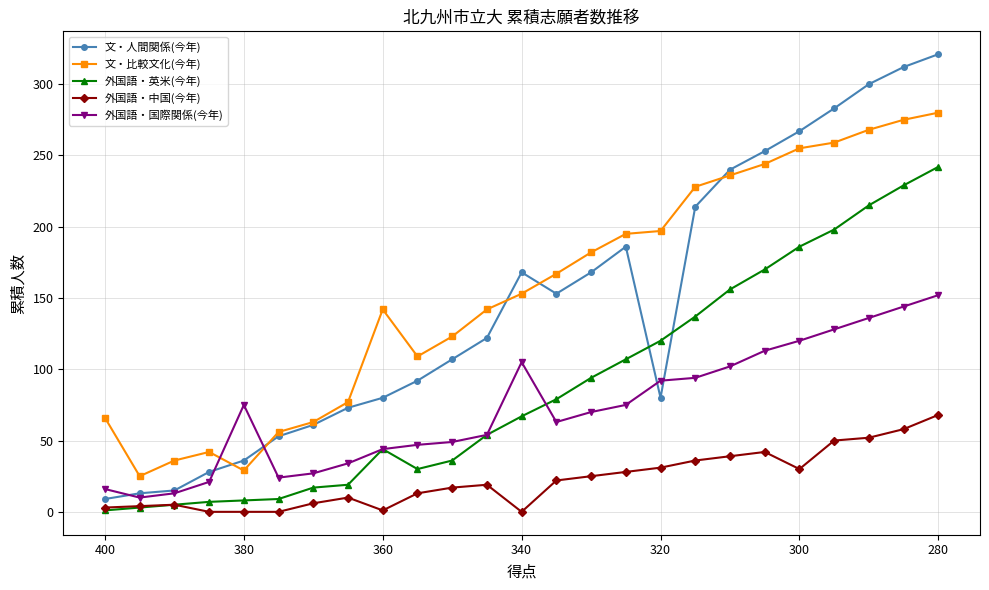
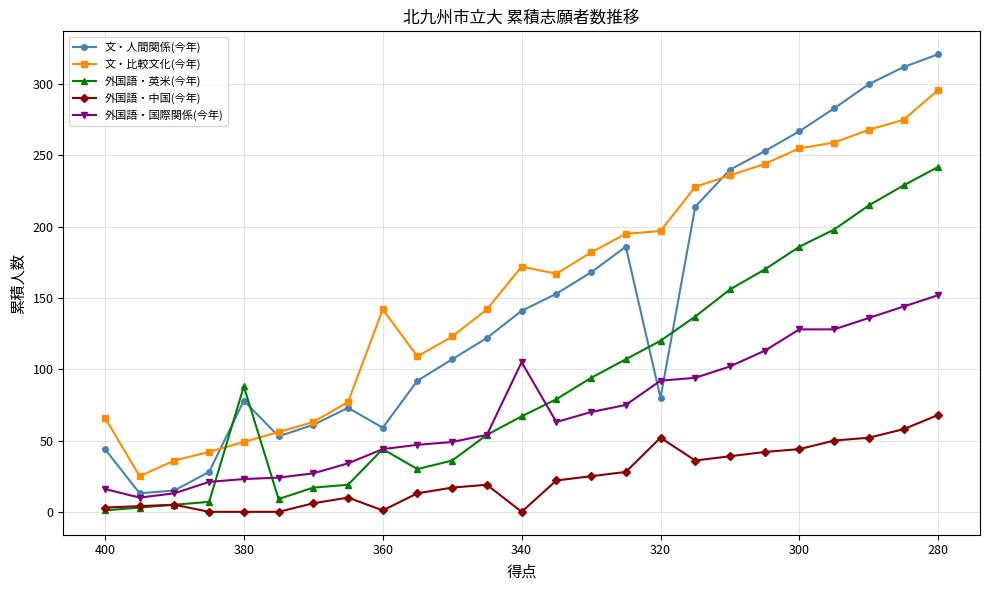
  {
    "文・人間関係(今年)": {
-     "400": 9,
-     "380": 36,
-     "360": 80,
-     "340": 168,
+     "400": 44,
+     "380": 78,
+     "360": 59,
+     "340": 141,
      "320": 80,
      "300": 267,
      "280": 321
    },
    "文・比較文化(今年)": {
      "400": 66,
-     "380": 29,
+     "380": 49,
      "360": 142,
-     "340": 153,
+     "340": 172,
      "320": 197,
      "300": 255,
-     "280": 280
+     "280": 296
    },
    "外国語・英米(今年)": {
      "400": 1,
-     "380": 8,
+     "380": 88,
      "340": 67,
      "320": 120,
      "300": 186,
      "280": 242
    },
    "外国語・中国(今年)": {
      "400": 3,
      "380": 0,
      "360": 1,
      "340": 0,
-     "320": 31,
-     "300": 30,
+     "320": 52,
+     "300": 44,
      "280": 68
    },
    "外国語・国際関係(今年)": {
      "400": 16,
-     "380": 75,
+     "380": 23,
      "340": 105,
      "320": 92,
-     "300": 120,
+     "300": 128,
      "280": 152
    }
  }
